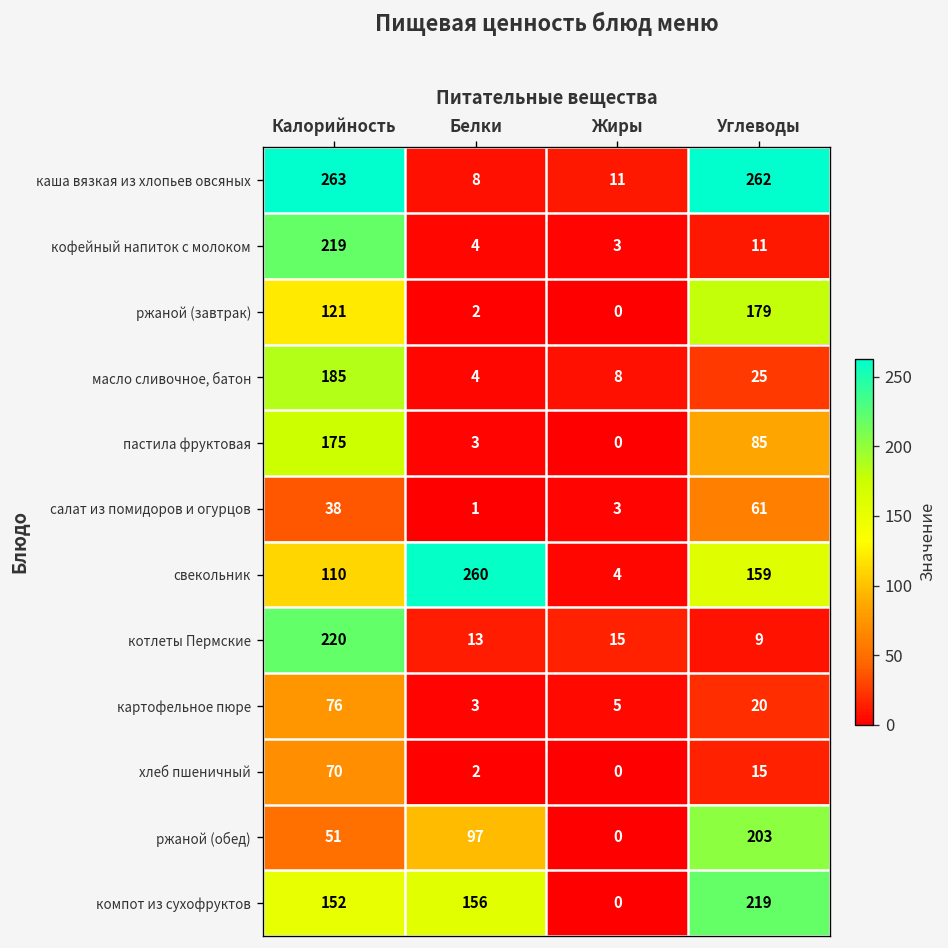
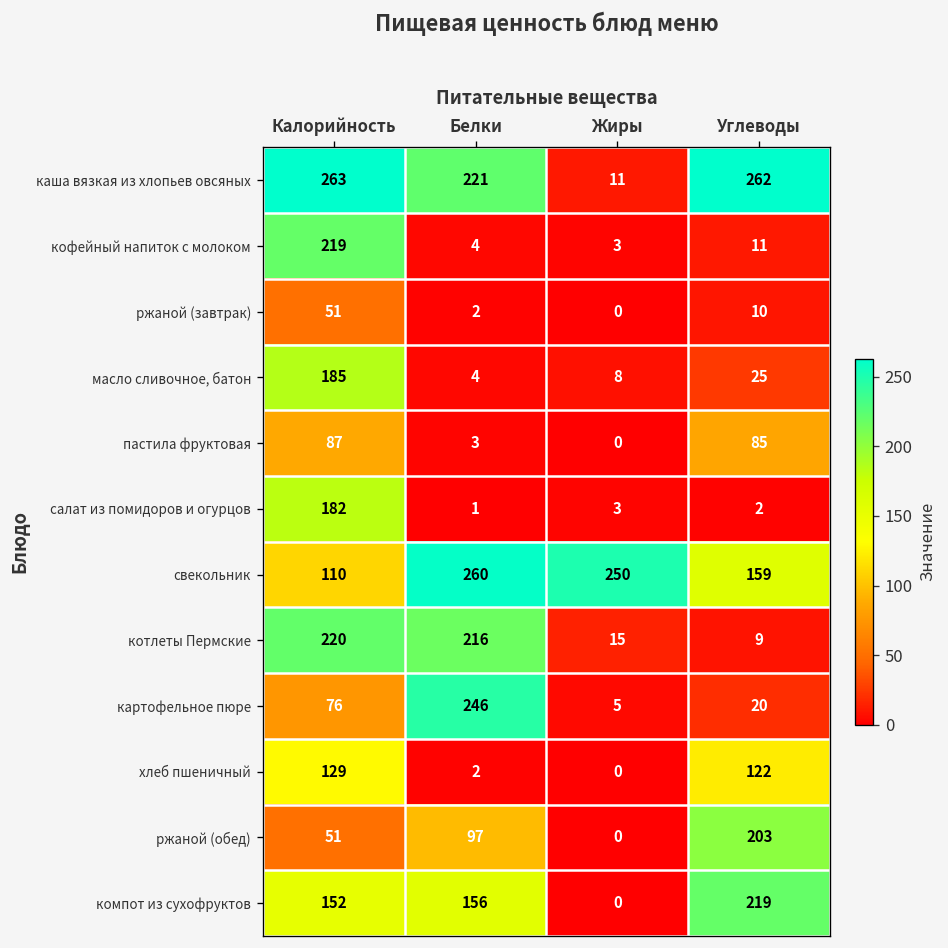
  {
    "каша вязкая из хлопьев овсяных": {
      "Калорийность": 263,
-     "Белки": 8,
+     "Белки": 221,
      "Жиры": 11,
      "Углеводы": 262
    },
    "кофейный напиток с молоком": {
      "Калорийность": 219,
      "Белки": 4,
      "Жиры": 3,
      "Углеводы": 11
    },
    "ржаной (завтрак)": {
-     "Калорийность": 121,
+     "Калорийность": 51,
      "Белки": 2,
      "Жиры": 0,
-     "Углеводы": 179
+     "Углеводы": 10
    },
    "масло сливочное, батон": {
      "Калорийность": 185,
      "Белки": 4,
      "Жиры": 8,
      "Углеводы": 25
    },
    "пастила фруктовая": {
-     "Калорийность": 175,
+     "Калорийность": 87,
      "Белки": 3,
      "Жиры": 0,
      "Углеводы": 85
    },
    "салат из помидоров и огурцов": {
-     "Калорийность": 38,
+     "Калорийность": 182,
      "Белки": 1,
      "Жиры": 3,
-     "Углеводы": 61
+     "Углеводы": 2
    },
    "свекольник": {
      "Калорийность": 110,
      "Белки": 260,
-     "Жиры": 4,
+     "Жиры": 250,
      "Углеводы": 159
    },
    "котлеты Пермские": {
      "Калорийность": 220,
-     "Белки": 13,
+     "Белки": 216,
      "Жиры": 15,
      "Углеводы": 9
    },
    "картофельное пюре": {
      "Калорийность": 76,
-     "Белки": 3,
+     "Белки": 246,
      "Жиры": 5,
      "Углеводы": 20
    },
    "хлеб пшеничный": {
-     "Калорийность": 70,
+     "Калорийность": 129,
      "Белки": 2,
      "Жиры": 0,
-     "Углеводы": 15
+     "Углеводы": 122
    },
    "ржаной (обед)": {
      "Калорийность": 51,
      "Белки": 97,
      "Жиры": 0,
      "Углеводы": 203
    },
    "компот из сухофруктов": {
      "Калорийность": 152,
      "Белки": 156,
      "Жиры": 0,
      "Углеводы": 219
    }
  }
